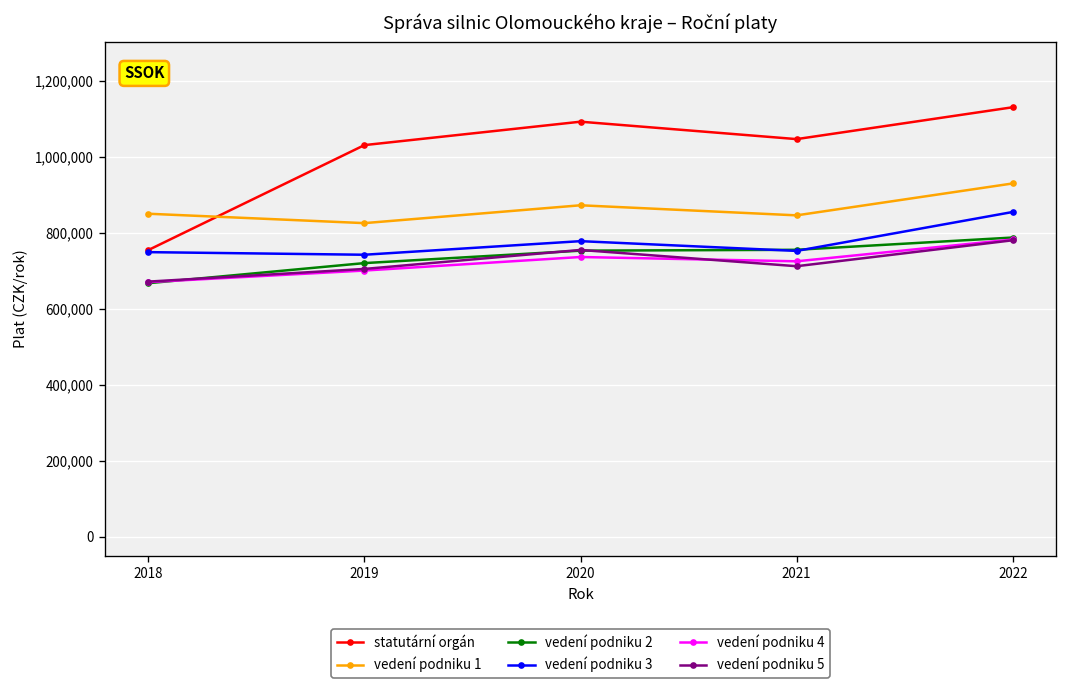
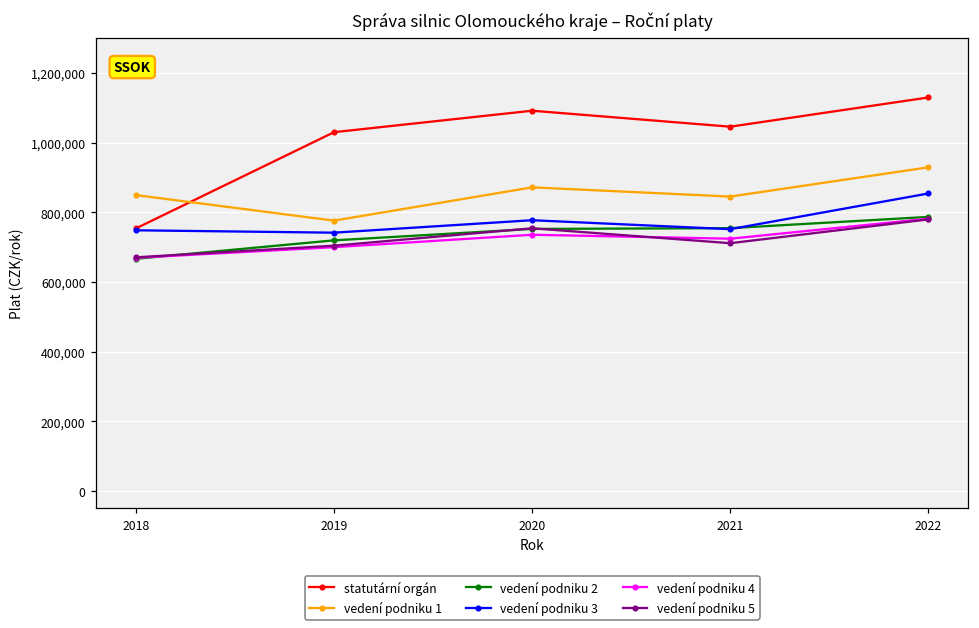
  {
    "statutární orgán": {
      "2019": "1,030,000",
      "2020": "1,090,000",
      "2021": "1,050,000",
      "2022": "1,130,000"
    },
    "vedení podniku 1": {
      "2018": "850,000",
-     "2019": "820,000",
+     "2019": "780,000",
      "2020": "870,000",
      "2021": "850,000",
      "2022": "930,000"
    },
    "vedení podniku 2": {
      "2019": "720,000"
    },
    "vedení podniku 3": {
      "2019": "740,000",
      "2020": "780,000",
      "2022": "850,000"
    },
    "vedení podniku 4": {
      "2020": "740,000",
      "2021": "720,000"
    },
    "vedení podniku 5": {
      "2021": "710,000"
    }
  }
